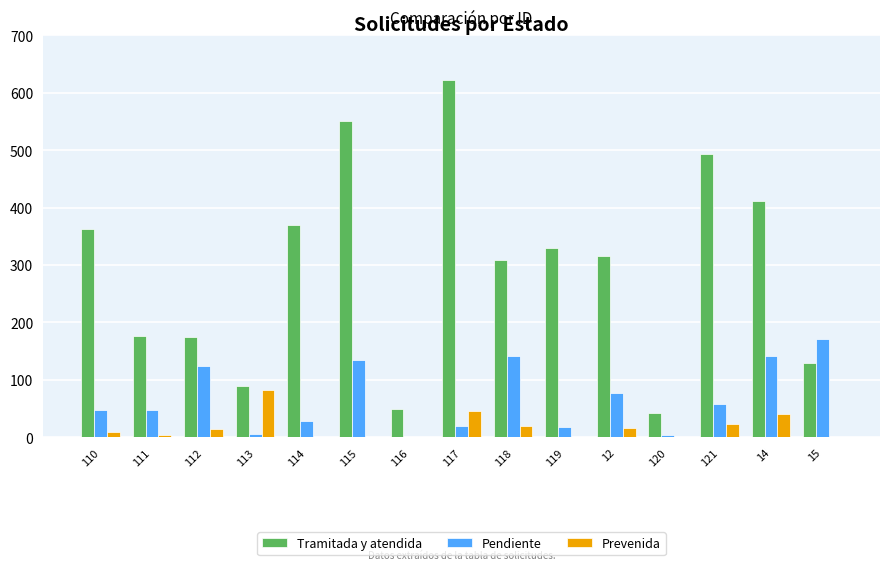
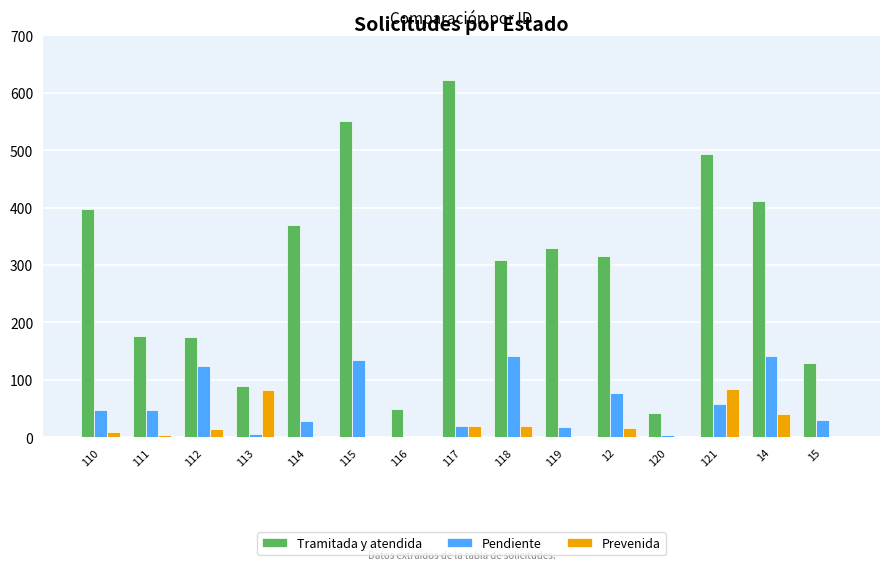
  {
    "Tramitada y atendida": {
-     "110": 360,
+     "110": 400,
      "111": 180,
      "112": 170,
      "113": 90,
      "114": 370,
      "115": 550,
      "116": 50,
      "117": 620,
      "118": 310,
      "119": 330,
      "12": 320,
      "120": 40,
      "121": 490,
      "14": 410,
      "15": 130
    },
    "Pendiente": {
      "110": 50,
      "111": 50,
      "112": 130,
      "113": 10,
      "114": 30,
      "115": 130,
      "117": 20,
      "118": 140,
      "119": 20,
      "12": 80,
      "121": 60,
      "14": 140,
-     "15": 170
+     "15": 30
    },
    "Prevenida": {
      "110": 10,
      "112": 10,
      "113": 80,
      "114": 0,
      "115": 0,
      "116": 0,
-     "117": 50,
+     "117": 20,
      "118": 20,
      "12": 20,
-     "121": 20,
+     "121": 90,
      "14": 40
    }
  }
